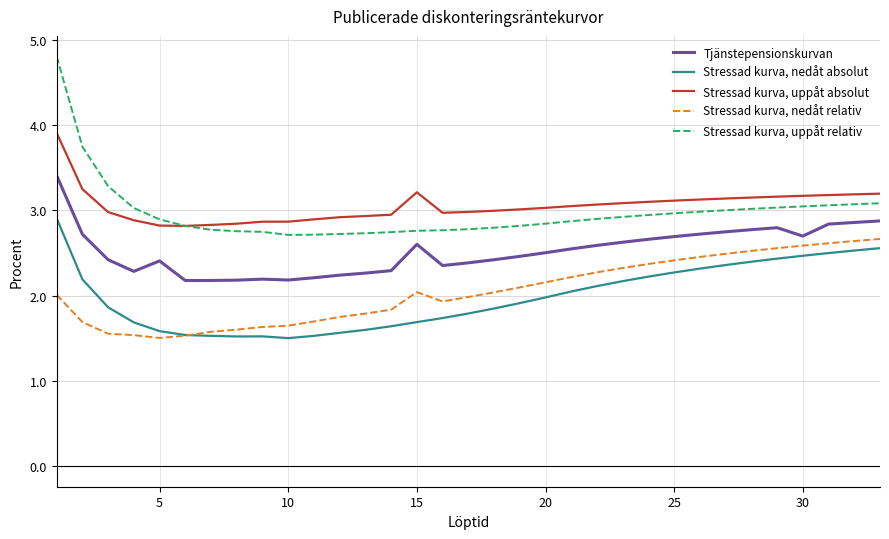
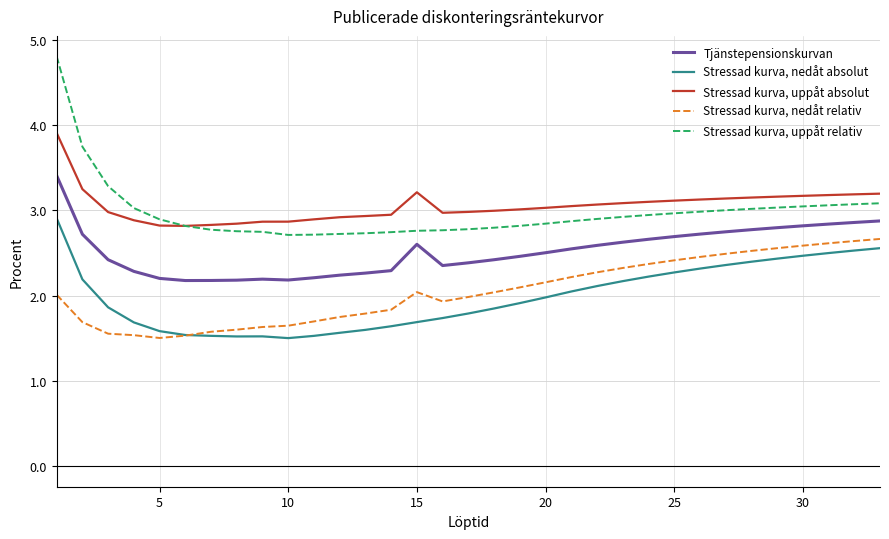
  {
    "Tjänstepensionskurvan": {
-     "5": 2.4,
+     "5": 2.2,
      "10": 2.2,
      "15": 2.6,
      "20": 2.5,
      "25": 2.7,
-     "30": 2.7
+     "30": 2.8
    },
    "Stressad kurva, uppåt absolut": {
      "5": 2.8,
      "10": 2.9,
      "15": 3.2,
      "20": 3.0,
      "25": 3.1,
      "30": 3.2
    },
    "Stressad kurva, nedåt relativ": {
      "5": 1.5,
      "10": 1.6,
      "15": 2.0,
      "20": 2.2,
      "25": 2.4,
      "30": 2.6
    }
  }
